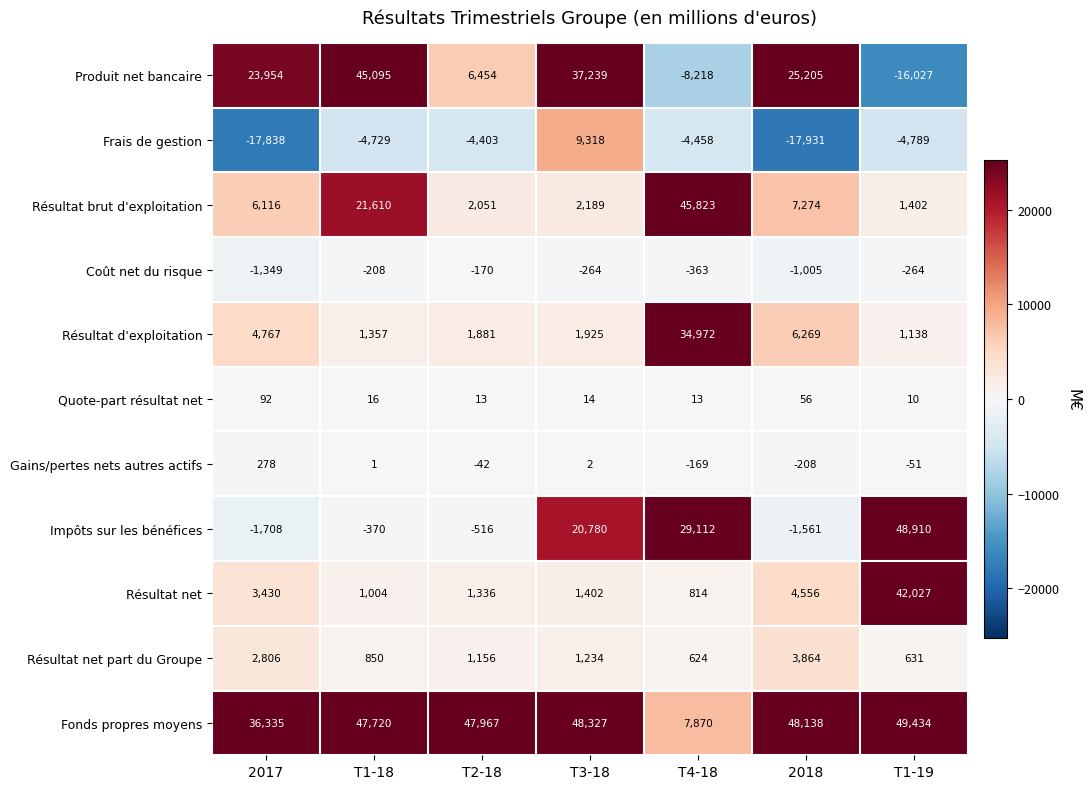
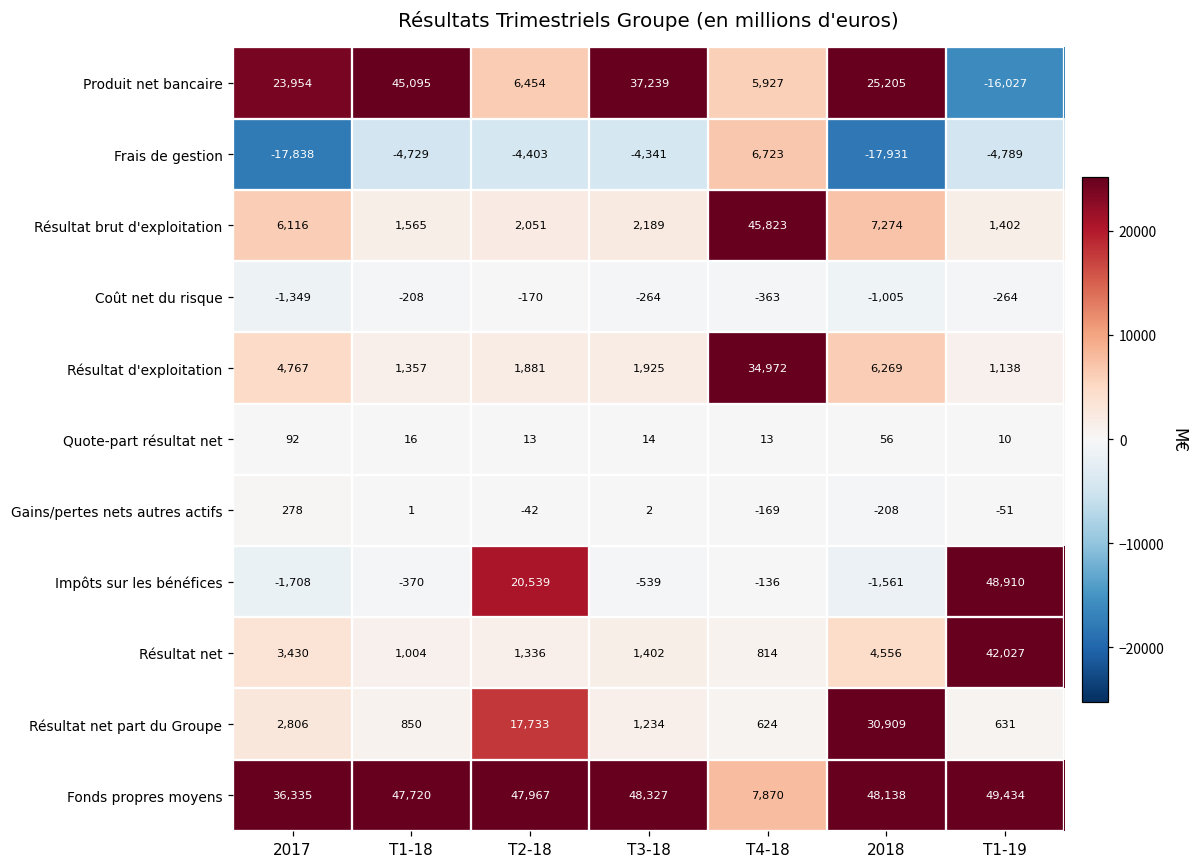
  {
    "Produit net bancaire": {
      "2017": "23,954",
      "T1-18": "45,095",
      "T2-18": "6,454",
      "T3-18": "37,239",
-     "T4-18": "-8,218",
+     "T4-18": "5,927",
      "2018": "25,205",
      "T1-19": "-16,027"
    },
    "Frais de gestion": {
      "2017": "-17,838",
      "T1-18": "-4,729",
      "T2-18": "-4,403",
-     "T3-18": "9,318",
-     "T4-18": "-4,458",
+     "T3-18": "-4,341",
+     "T4-18": "6,723",
      "2018": "-17,931",
      "T1-19": "-4,789"
    },
    "Résultat brut d'exploitation": {
      "2017": "6,116",
-     "T1-18": "21,610",
+     "T1-18": "1,565",
      "T2-18": "2,051",
      "T3-18": "2,189",
      "T4-18": "45,823",
      "2018": "7,274",
      "T1-19": "1,402"
    },
    "Coût net du risque": {
      "2017": "-1,349",
      "T1-18": "-208",
      "T2-18": "-170",
      "T3-18": "-264",
      "T4-18": "-363",
      "2018": "-1,005",
      "T1-19": "-264"
    },
    "Résultat d'exploitation": {
      "2017": "4,767",
      "T1-18": "1,357",
      "T2-18": "1,881",
      "T3-18": "1,925",
      "T4-18": "34,972",
      "2018": "6,269",
      "T1-19": "1,138"
    },
    "Quote-part résultat net": {
      "2017": "92",
      "T1-18": "16",
      "T2-18": "13",
      "T3-18": "14",
      "T4-18": "13",
      "2018": "56",
      "T1-19": "10"
    },
    "Gains/pertes nets autres actifs": {
      "2017": "278",
      "T1-18": "1",
      "T2-18": "-42",
      "T3-18": "2",
      "T4-18": "-169",
      "2018": "-208",
      "T1-19": "-51"
    },
    "Impôts sur les bénéfices": {
      "2017": "-1,708",
      "T1-18": "-370",
-     "T2-18": "-516",
-     "T3-18": "20,780",
-     "T4-18": "29,112",
+     "T2-18": "20,539",
+     "T3-18": "-539",
+     "T4-18": "-136",
      "2018": "-1,561",
      "T1-19": "48,910"
    },
    "Résultat net": {
      "2017": "3,430",
      "T1-18": "1,004",
      "T2-18": "1,336",
      "T3-18": "1,402",
      "T4-18": "814",
      "2018": "4,556",
      "T1-19": "42,027"
    },
    "Résultat net part du Groupe": {
      "2017": "2,806",
      "T1-18": "850",
-     "T2-18": "1,156",
+     "T2-18": "17,733",
      "T3-18": "1,234",
      "T4-18": "624",
-     "2018": "3,864",
+     "2018": "30,909",
      "T1-19": "631"
    },
    "Fonds propres moyens": {
      "2017": "36,335",
      "T1-18": "47,720",
      "T2-18": "47,967",
      "T3-18": "48,327",
      "T4-18": "7,870",
      "2018": "48,138",
      "T1-19": "49,434"
    }
  }
